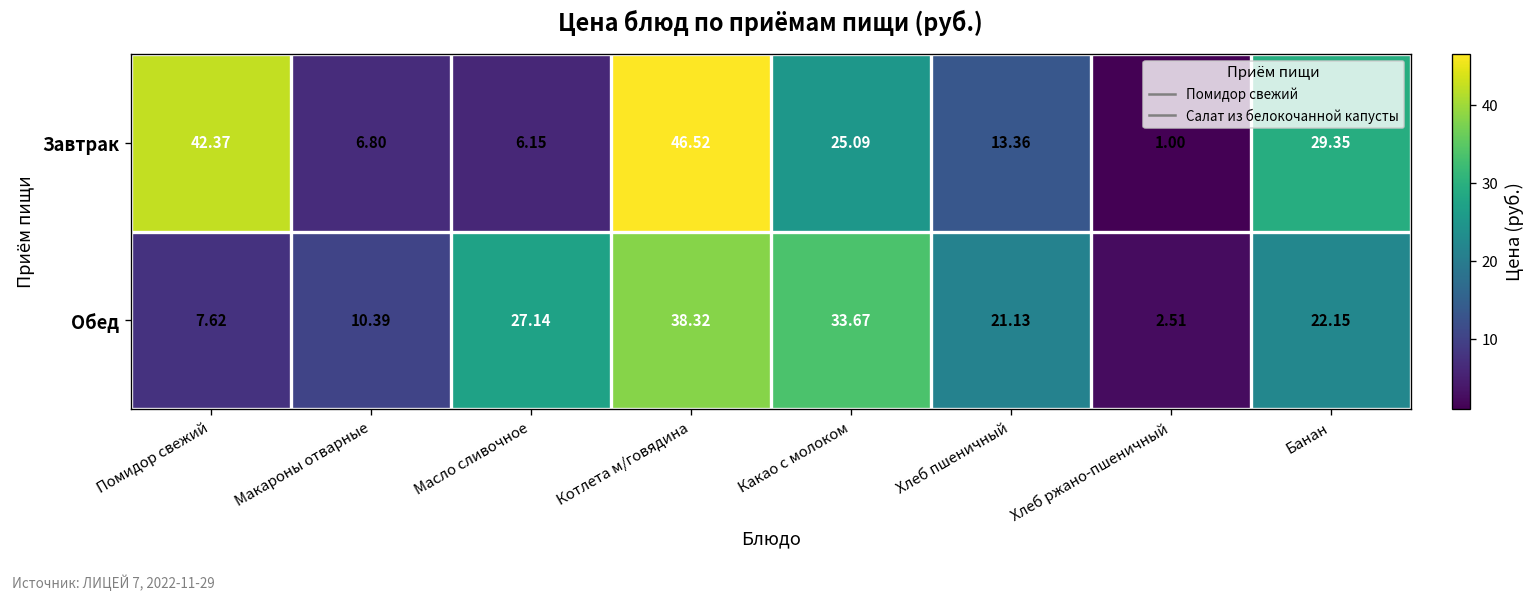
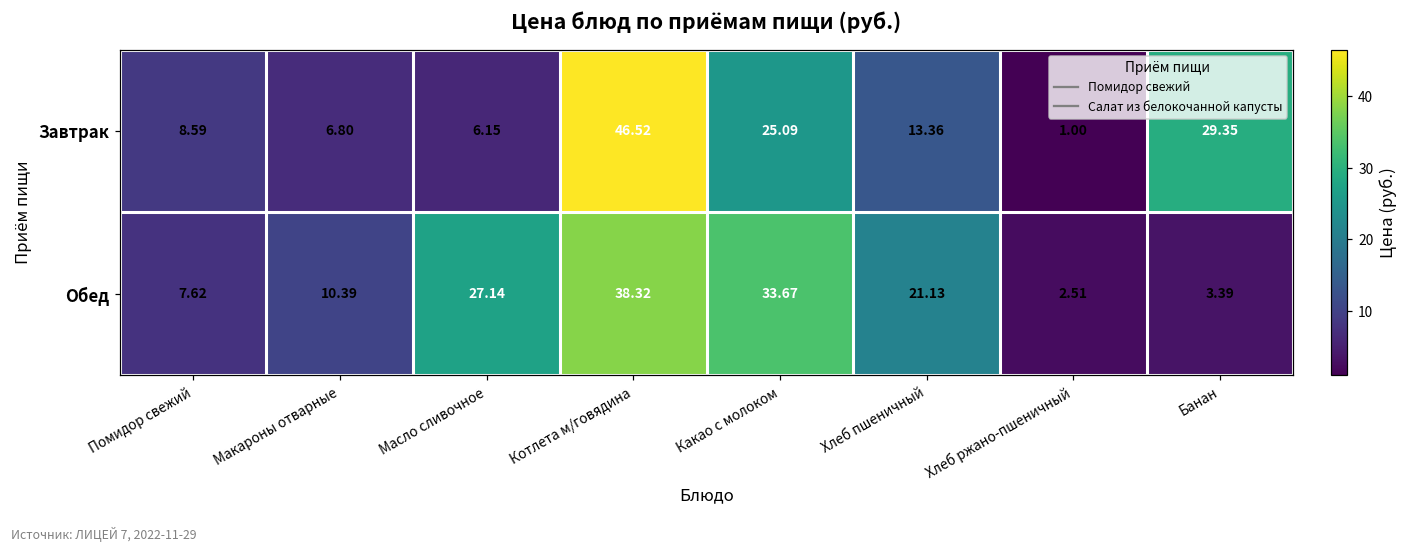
  {
    "Завтрак": {
-     "Помидор свежий": 42.37,
+     "Помидор свежий": 8.59,
      "Макароны отварные": 6.80,
      "Масло сливочное": 6.15,
      "Котлета м/говядина": 46.52,
      "Какао с молоком": 25.09,
      "Хлеб пшеничный": 13.36,
      "Хлеб ржано-пшеничный": 1.00,
      "Банан": 29.35
    },
    "Обед": {
      "Помидор свежий": 7.62,
      "Макароны отварные": 10.39,
      "Масло сливочное": 27.14,
      "Котлета м/говядина": 38.32,
      "Какао с молоком": 33.67,
      "Хлеб пшеничный": 21.13,
      "Хлеб ржано-пшеничный": 2.51,
-     "Банан": 22.15
+     "Банан": 3.39
    }
  }
